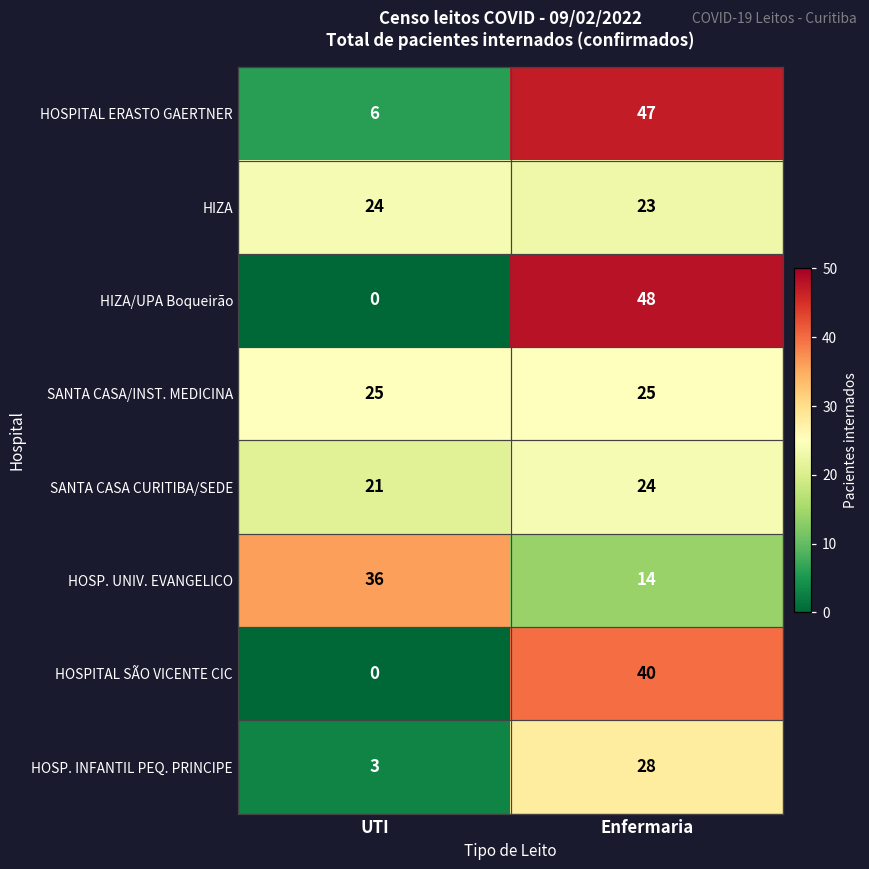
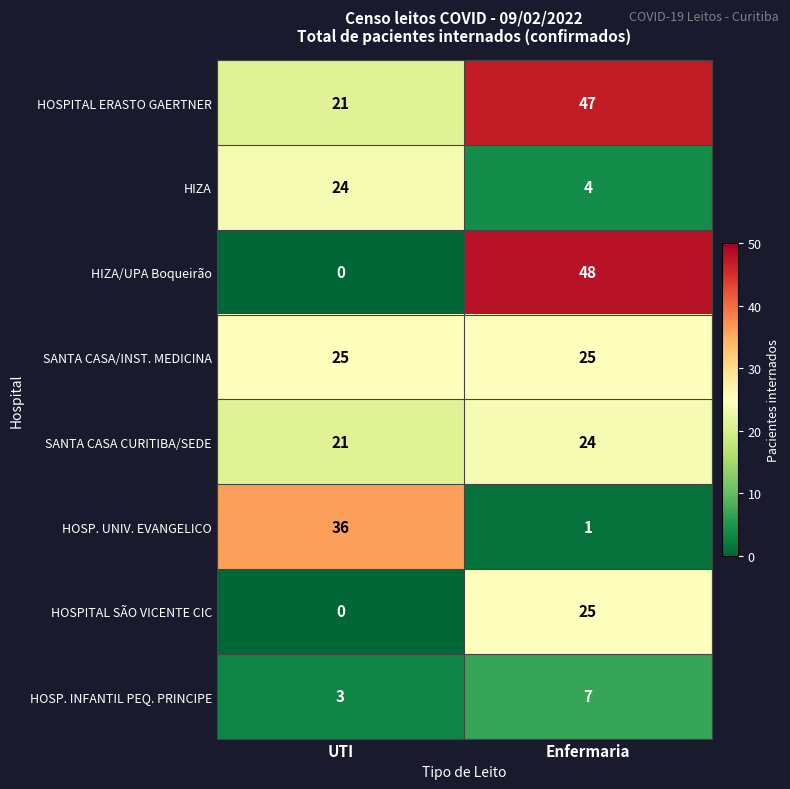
  {
    "HOSPITAL ERASTO GAERTNER": {
-     "UTI": 6,
+     "UTI": 21,
      "Enfermaria": 47
    },
    "HIZA": {
      "UTI": 24,
-     "Enfermaria": 23
+     "Enfermaria": 4
    },
    "HIZA/UPA Boqueirão": {
      "UTI": 0,
      "Enfermaria": 48
    },
    "SANTA CASA/INST. MEDICINA": {
      "UTI": 25,
      "Enfermaria": 25
    },
    "SANTA CASA CURITIBA/SEDE": {
      "UTI": 21,
      "Enfermaria": 24
    },
    "HOSP. UNIV. EVANGELICO": {
      "UTI": 36,
-     "Enfermaria": 14
+     "Enfermaria": 1
    },
    "HOSPITAL SÃO VICENTE CIC": {
      "UTI": 0,
-     "Enfermaria": 40
+     "Enfermaria": 25
    },
    "HOSP. INFANTIL PEQ. PRINCIPE": {
      "UTI": 3,
-     "Enfermaria": 28
+     "Enfermaria": 7
    }
  }
